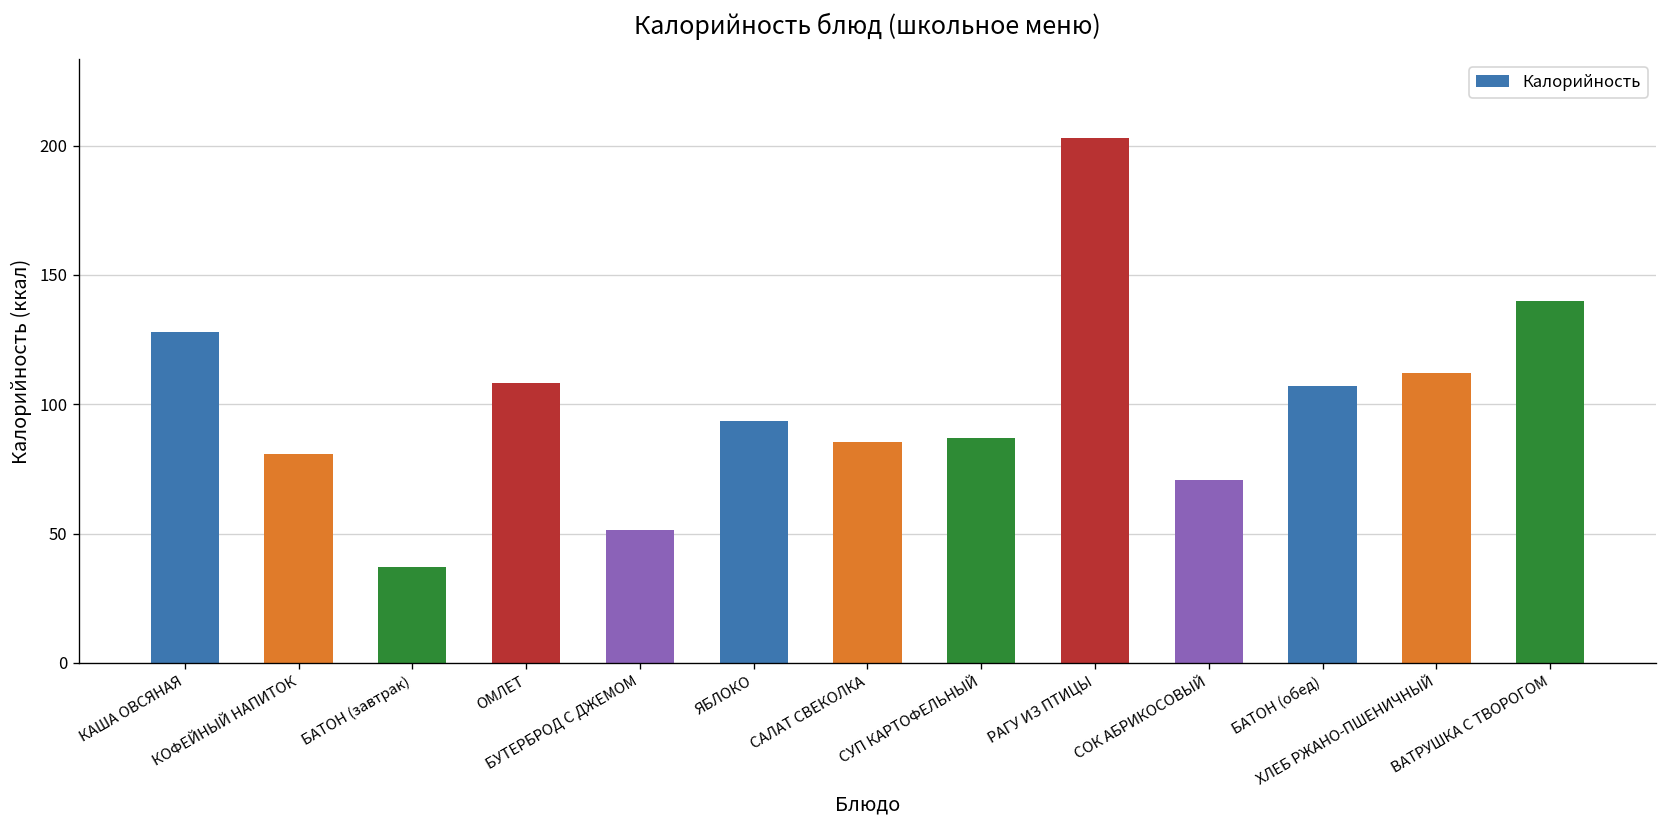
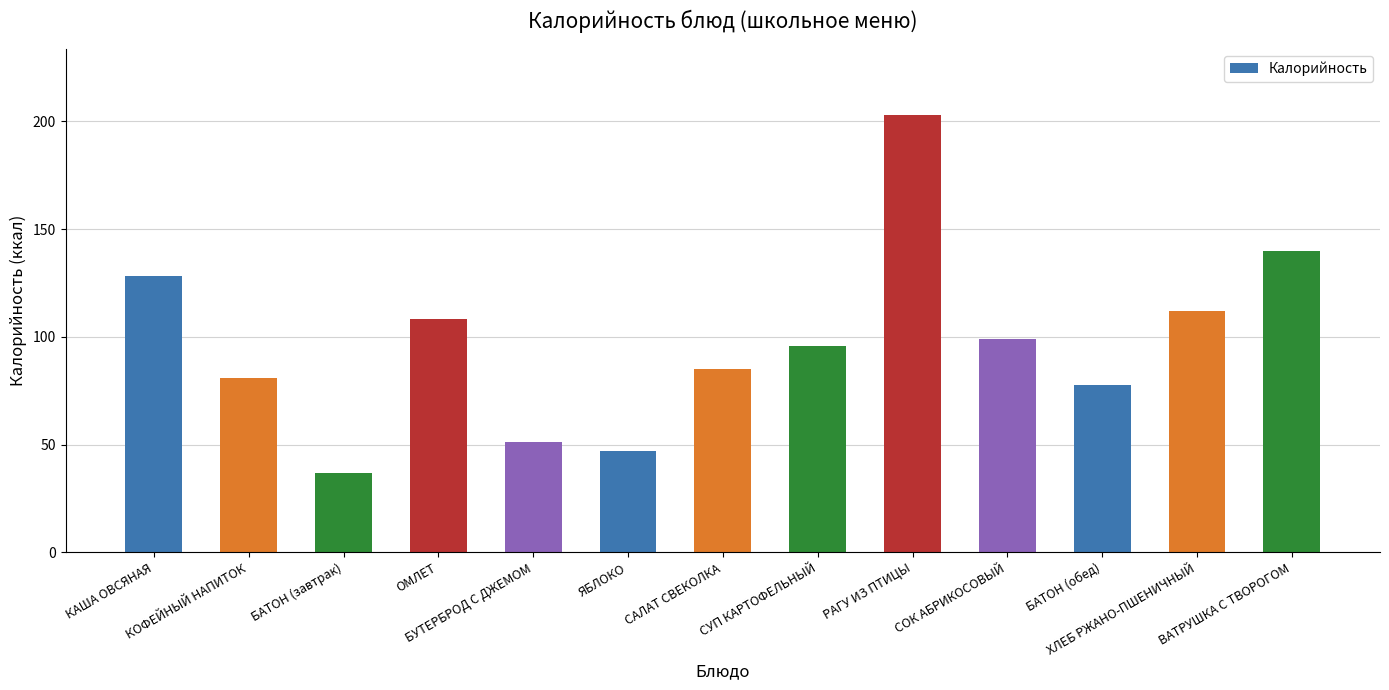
  {
    "КАША ОВСЯНАЯ": 128,
    "КОФЕЙНЫЙ НАПИТОК": 81,
    "БАТОН (завтрак)": 37,
    "ОМЛЕТ": 108,
    "БУТЕРБРОД С ДЖЕМОМ": 51,
-   "ЯБЛОКО": 94,
+   "ЯБЛОКО": 47,
    "САЛАТ СВЕКОЛКА": 85,
-   "СУП КАРТОФЕЛЬНЫЙ": 87,
+   "СУП КАРТОФЕЛЬНЫЙ": 96,
    "РАГУ ИЗ ПТИЦЫ": 203,
-   "СОК АБРИКОСОВЫЙ": 71,
-   "БАТОН (обед)": 107,
+   "СОК АБРИКОСОВЫЙ": 99,
+   "БАТОН (обед)": 78,
    "ХЛЕБ РЖАНО-ПШЕНИЧНЫЙ": 112,
    "ВАТРУШКА С ТВОРОГОМ": 140
  }
